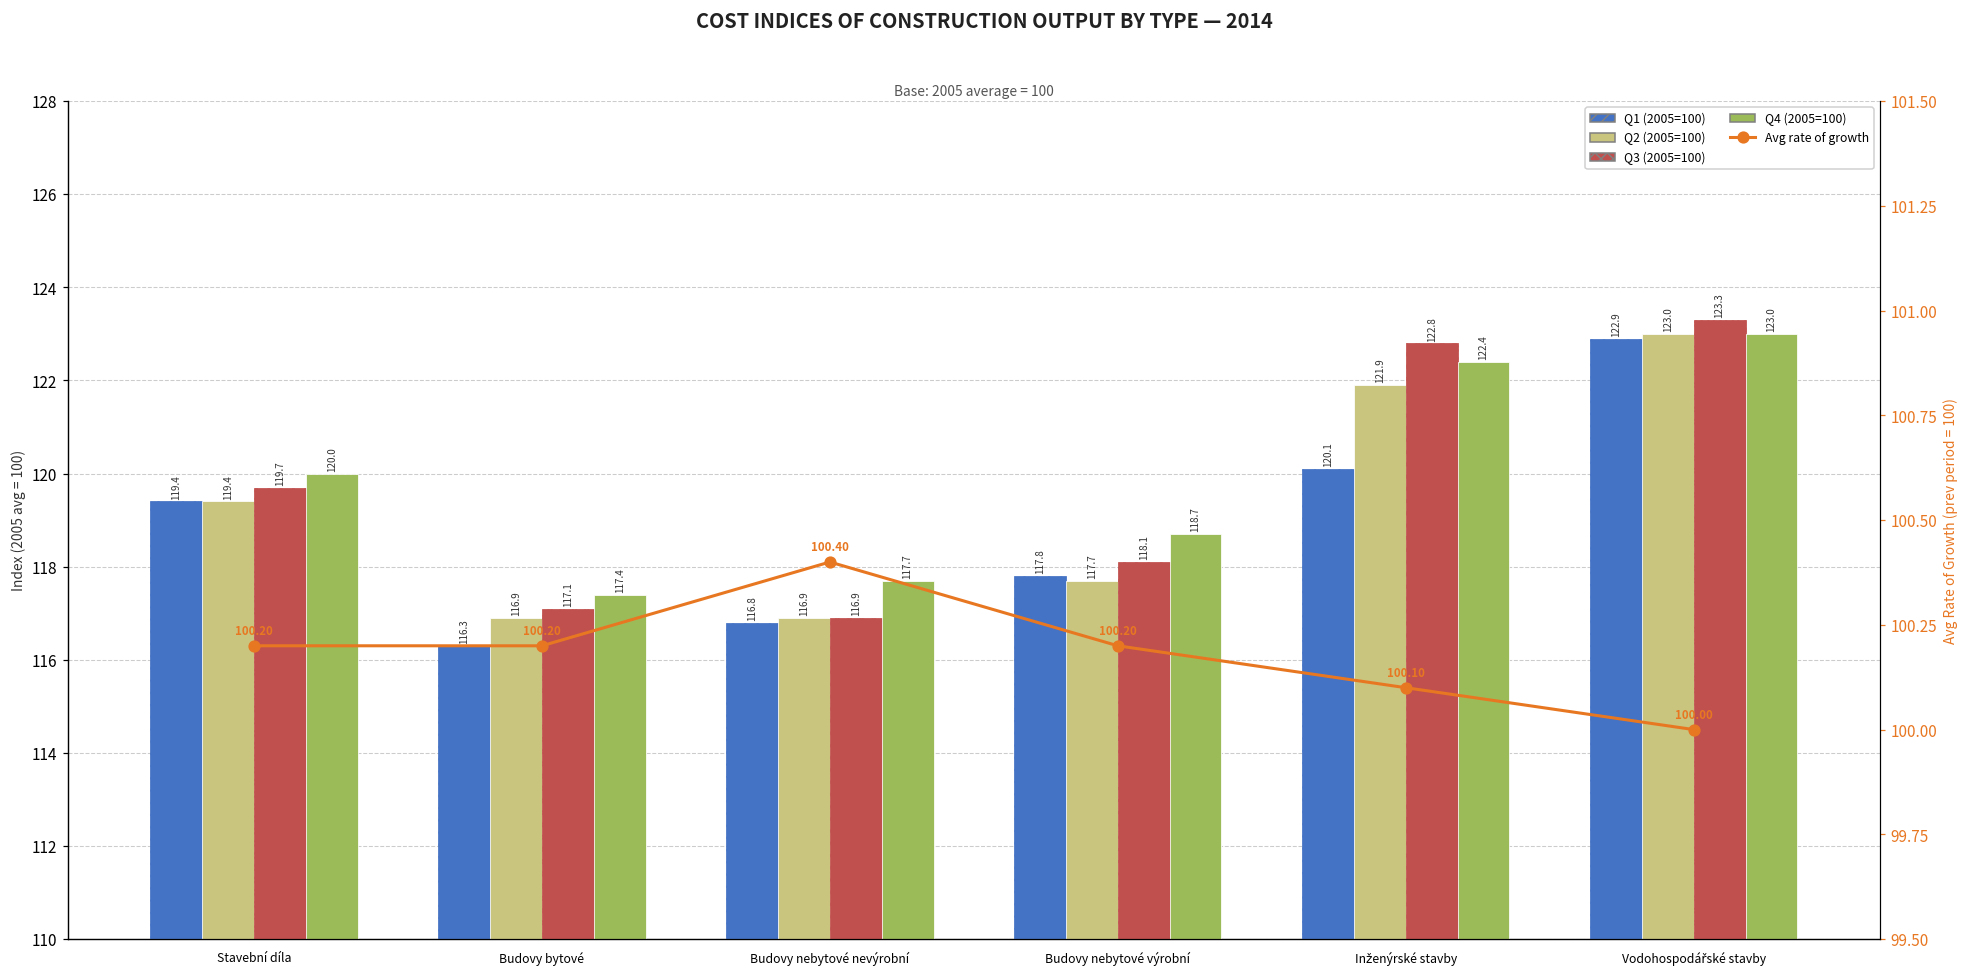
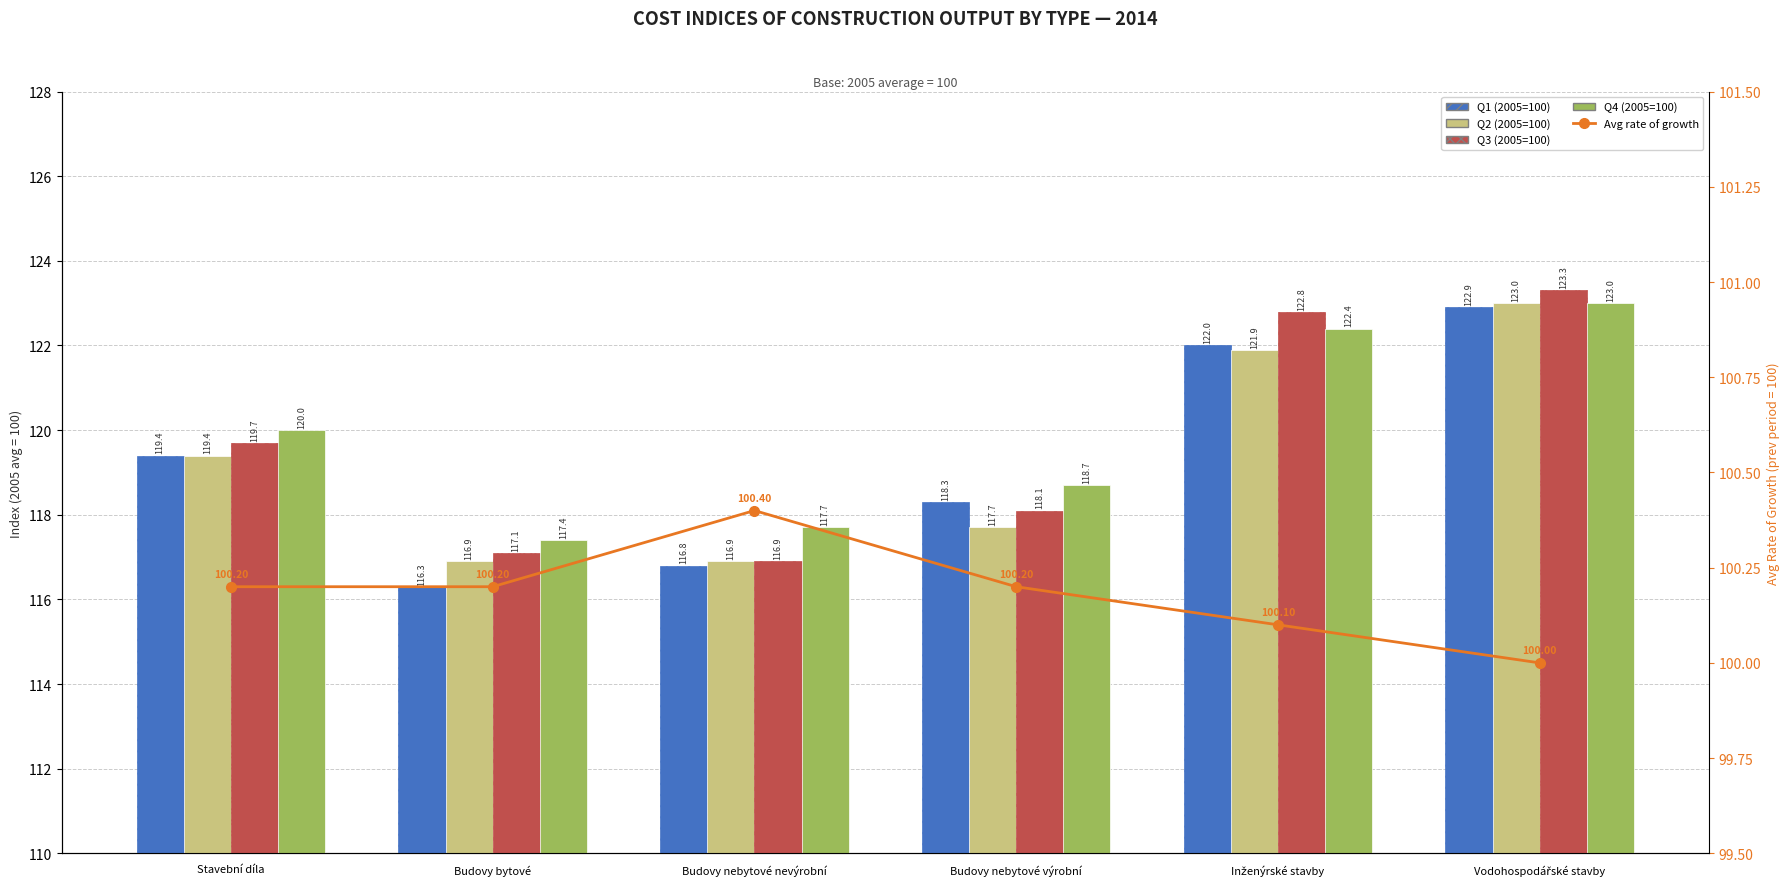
  {
    "Q1 (2005=100)": {
      "Stavební díla": 119.4,
      "Budovy bytové": 116.3,
      "Budovy nebytové nevýrobní": 116.8,
-     "Budovy nebytové výrobní": 117.8,
-     "Inženýrské stavby": 120.1,
+     "Budovy nebytové výrobní": 118.3,
+     "Inženýrské stavby": 122.0,
      "Vodohospodářské stavby": 122.9
    },
    "Q3 (2005=100)": {
      "Stavební díla": 119.7,
      "Budovy bytové": 117.1,
      "Budovy nebytové nevýrobní": 116.9,
      "Budovy nebytové výrobní": 118.1,
      "Inženýrské stavby": 122.8,
      "Vodohospodářské stavby": 123.3
    },
    "Avg rate of growth": {
      "Budovy nebytové nevýrobní": 100.40
    }
  }
